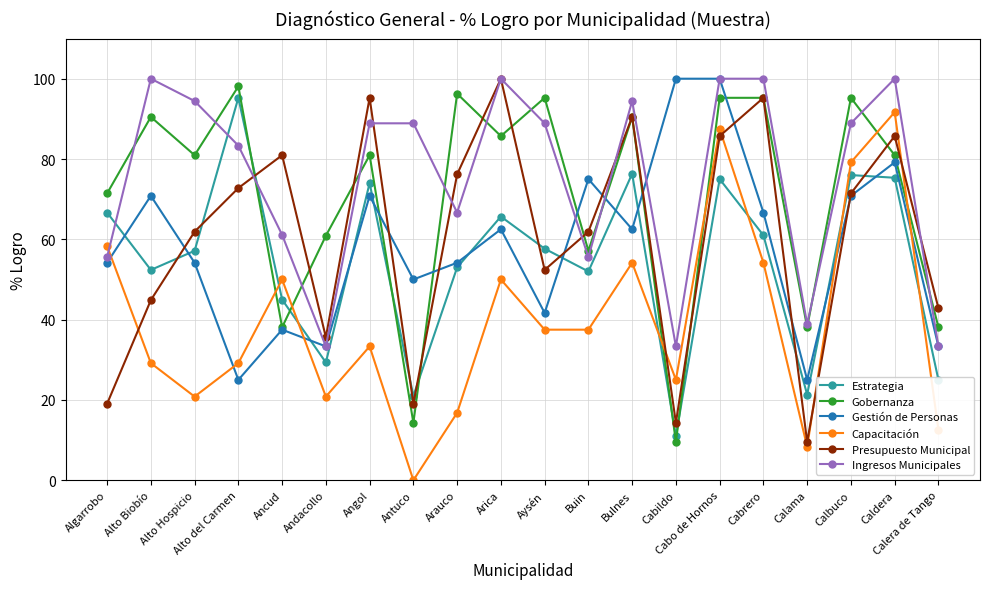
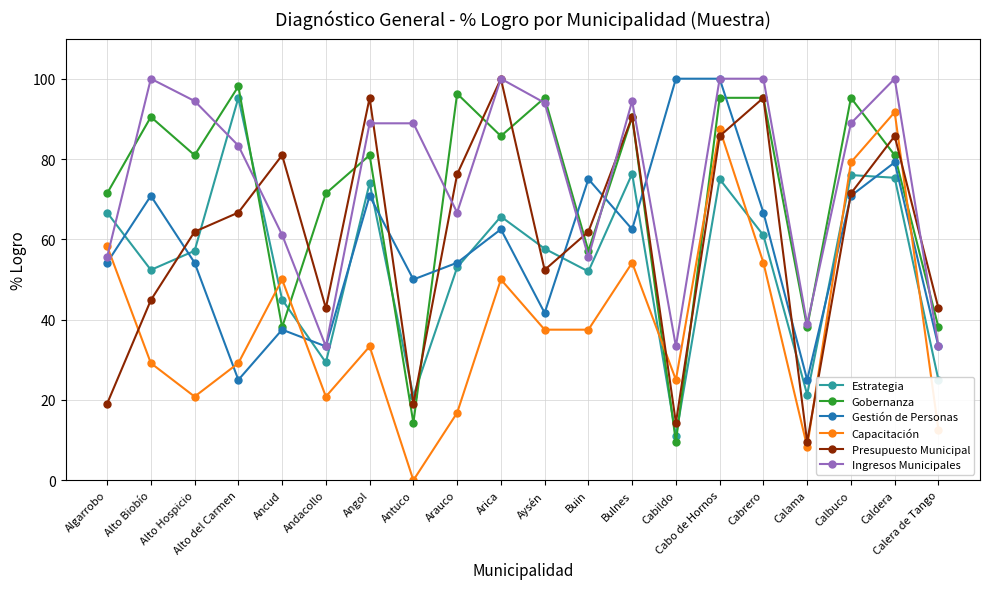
  {
    "Gobernanza": {
      "Algarrobo": 71,
      "Alto Biobío": 90,
      "Alto Hospicio": 81,
      "Alto del Carmen": 98,
-     "Andacollo": 61,
+     "Andacollo": 71,
      "Angol": 81,
      "Antuco": 14,
      "Arauco": 96,
      "Arica": 86,
      "Aysén": 95,
      "Buin": 57,
      "Cabildo": 10,
      "Cabo de Hornos": 95,
      "Calama": 38,
      "Calbuco": 95,
      "Caldera": 81,
      "Calera de Tango": 38
    },
    "Capacitación": {
      "Algarrobo": 58,
      "Alto Biobío": 29,
      "Alto Hospicio": 21,
      "Alto del Carmen": 29,
      "Ancud": 50,
      "Andacollo": 21,
      "Angol": 33,
      "Antuco": 0,
      "Arauco": 17,
      "Arica": 50,
      "Aysén": 38,
      "Buin": 38,
      "Bulnes": 54,
      "Cabildo": 25,
      "Cabo de Hornos": 88,
      "Cabrero": 54,
      "Calama": 8,
      "Calbuco": 79,
      "Caldera": 92
    },
    "Presupuesto Municipal": {
      "Algarrobo": 19,
      "Alto Biobío": 45,
      "Alto Hospicio": 62,
-     "Alto del Carmen": 73,
+     "Alto del Carmen": 67,
      "Ancud": 81,
-     "Andacollo": 36,
+     "Andacollo": 43,
      "Angol": 95,
      "Antuco": 19,
      "Arauco": 76,
      "Aysén": 52,
      "Buin": 62,
      "Cabildo": 14,
      "Cabo de Hornos": 86,
      "Calama": 10,
      "Caldera": 86,
      "Calera de Tango": 43
    },
    "Ingresos Municipales": {
      "Algarrobo": 56,
      "Alto Biobío": 100,
      "Alto Hospicio": 94,
      "Alto del Carmen": 83,
      "Ancud": 61,
      "Angol": 89,
      "Antuco": 89,
      "Arauco": 67,
-     "Aysén": 89,
+     "Aysén": 94,
      "Buin": 56,
      "Bulnes": 94,
      "Cabildo": 33,
      "Cabrero": 100,
      "Calama": 39,
      "Calbuco": 89,
      "Caldera": 100
    }
  }
